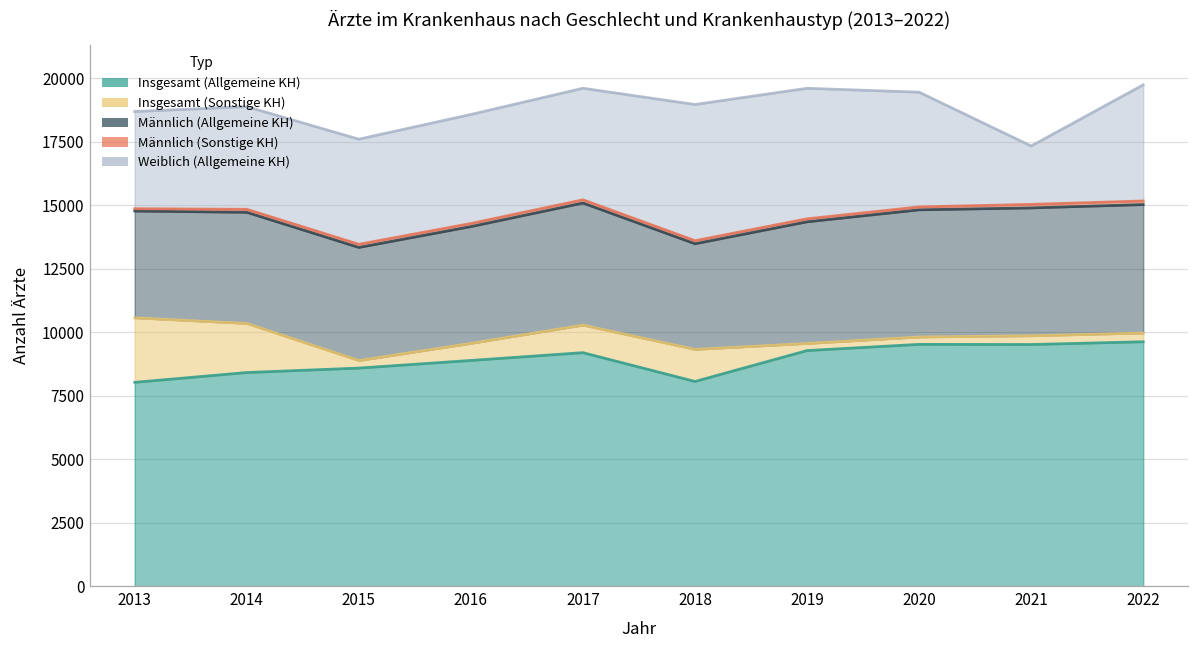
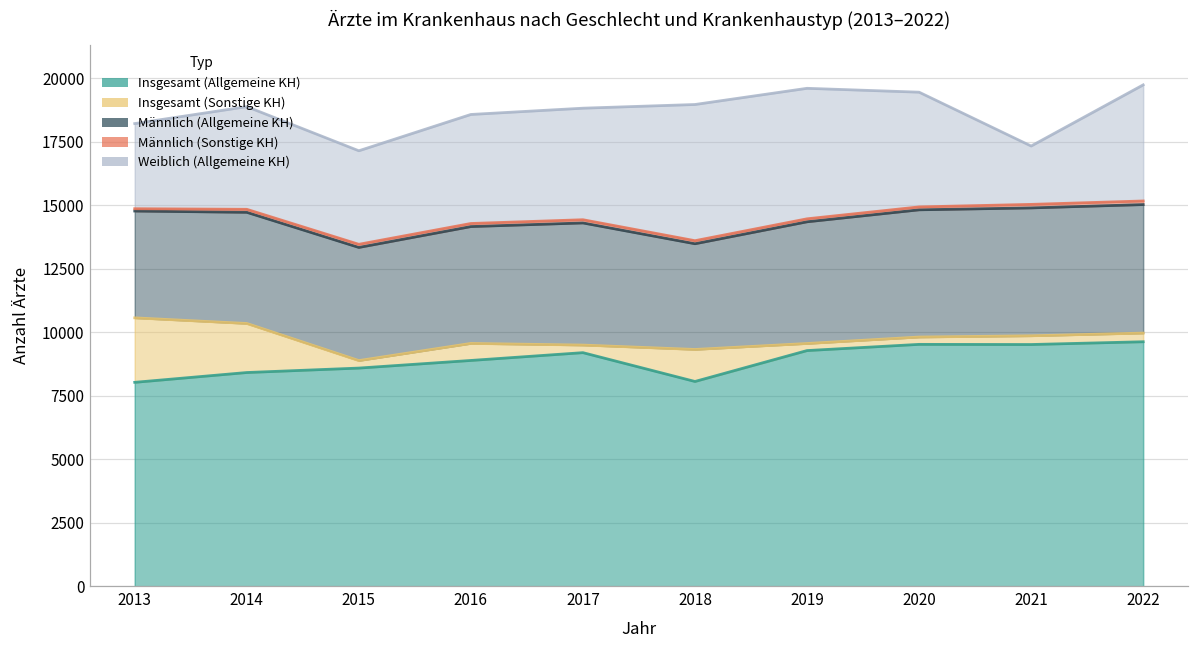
  {
    "Insgesamt (Sonstige KH)": {
      "2013": 2500,
      "2014": 1900,
      "2015": 300,
      "2016": 700,
-     "2017": 1100,
+     "2017": 300,
      "2018": 1300,
      "2019": 300,
      "2020": 300,
      "2021": 300,
      "2022": 300
    },
    "Männlich (Sonstige KH)": {
      "2014": 100,
      "2015": 100,
      "2016": 100,
      "2017": 100,
      "2018": 100,
      "2019": 100,
      "2020": 100,
      "2021": 100,
      "2022": 100
    },
    "Weiblich (Allgemeine KH)": {
-     "2013": 3800,
+     "2013": 3400,
      "2014": 4000,
-     "2015": 4100,
+     "2015": 3700,
      "2016": 4300,
      "2017": 4400,
      "2018": 5400,
      "2019": 5100,
      "2020": 4500,
      "2021": 2300,
      "2022": 4600
    }
  }
